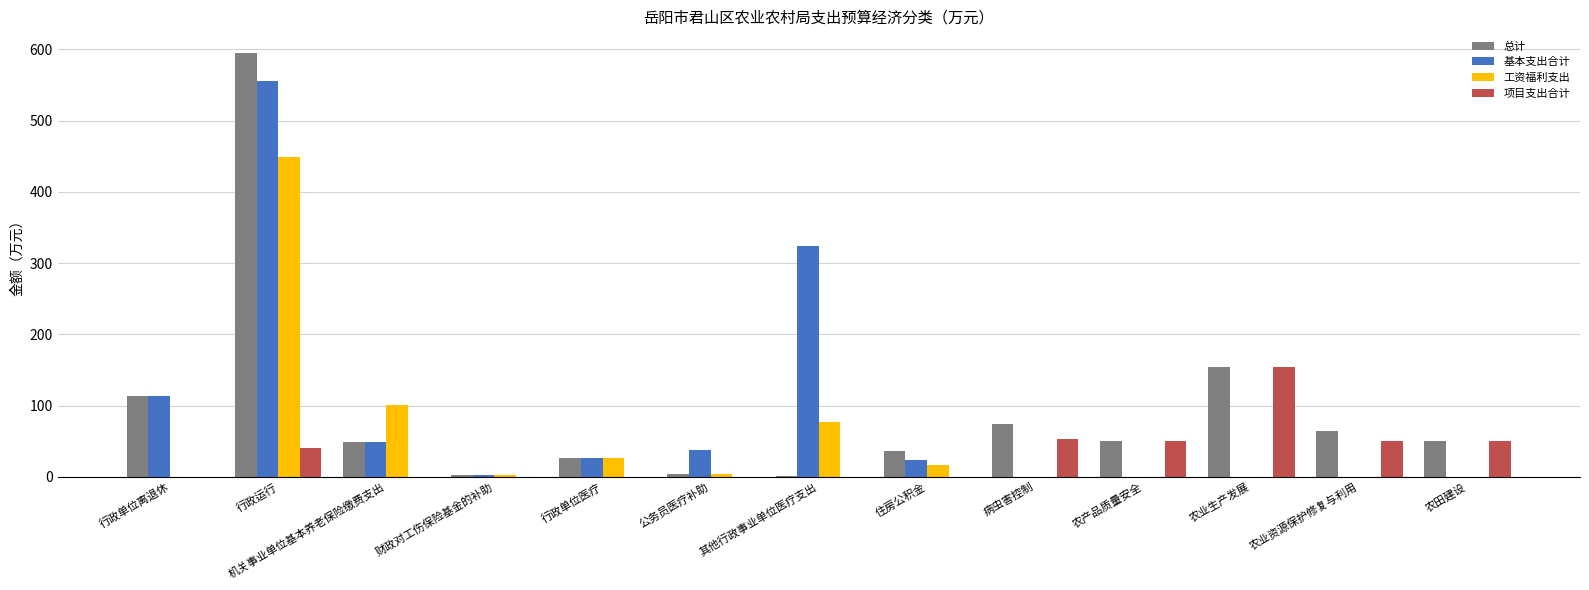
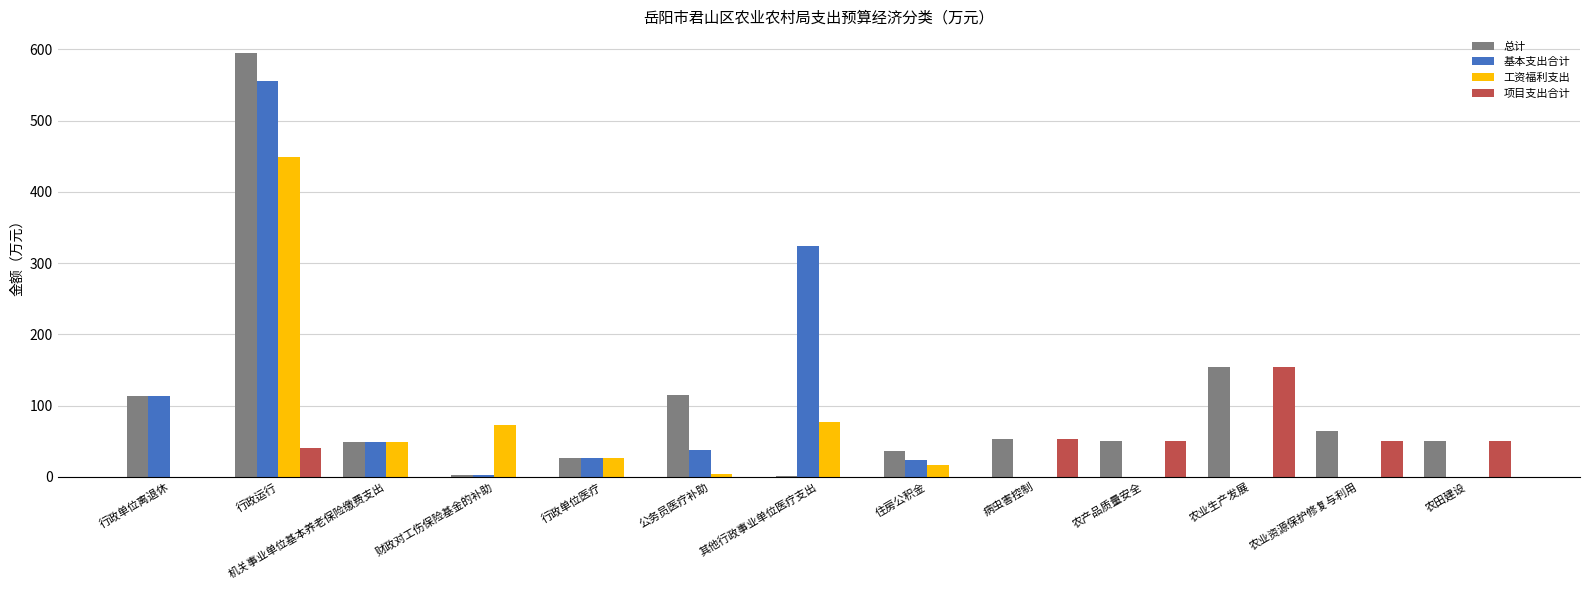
  {
    "总计": {
      "行政单位离退休": 110,
      "行政运行": 600,
      "机关事业单位基本养老保险缴费支出": 50,
      "行政单位医疗": 30,
-     "公务员医疗补助": 0,
+     "公务员医疗补助": 110,
      "住房公积金": 40,
-     "病虫害控制": 70,
+     "病虫害控制": 50,
      "农产品质量安全": 50,
      "农业生产发展": 150,
      "农业资源保护修复与利用": 60,
      "农田建设": 50
    },
    "基本支出合计": {
      "行政单位离退休": 110,
      "行政运行": 560,
      "机关事业单位基本养老保险缴费支出": 50,
      "行政单位医疗": 30,
      "公务员医疗补助": 40,
      "其他行政事业单位医疗支出": 320,
      "住房公积金": 20,
      "病虫害控制": 0,
      "农产品质量安全": 0,
      "农业生产发展": 0,
      "农业资源保护修复与利用": 0,
      "农田建设": 0
    },
    "工资福利支出": {
      "行政单位离退休": 0,
      "行政运行": 450,
-     "机关事业单位基本养老保险缴费支出": 100,
-     "财政对工伤保险基金的补助": 0,
+     "机关事业单位基本养老保险缴费支出": 50,
+     "财政对工伤保险基金的补助": 70,
      "行政单位医疗": 30,
      "公务员医疗补助": 0,
      "其他行政事业单位医疗支出": 80,
      "住房公积金": 20,
      "病虫害控制": 0,
      "农产品质量安全": 0,
      "农业生产发展": 0,
      "农业资源保护修复与利用": 0,
      "农田建设": 0
    },
    "项目支出合计": {
      "行政单位离退休": 0,
      "行政运行": 40,
      "机关事业单位基本养老保险缴费支出": 0,
      "财政对工伤保险基金的补助": 0,
      "行政单位医疗": 0,
      "公务员医疗补助": 0,
      "其他行政事业单位医疗支出": 0,
      "住房公积金": 0,
      "病虫害控制": 50,
      "农产品质量安全": 50,
      "农业生产发展": 150,
      "农业资源保护修复与利用": 50,
      "农田建设": 50
    }
  }
